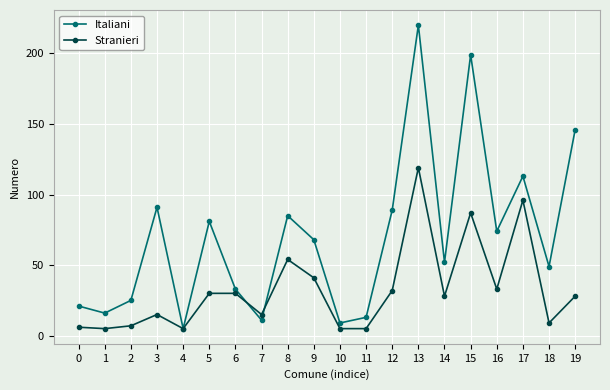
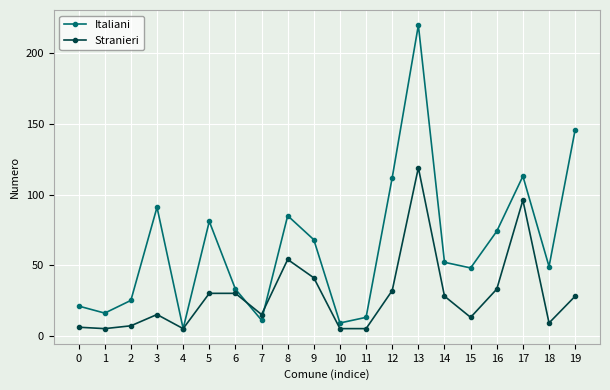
  {
    "Italiani": {
      "0": 21,
      "1": 16,
      "2": 25,
      "3": 91,
      "5": 81,
      "6": 33,
      "7": 11,
      "8": 85,
      "9": 68,
      "10": 9,
      "11": 13,
-     "12": 89,
+     "12": 112,
      "13": 220,
      "14": 52,
-     "15": 199,
+     "15": 48,
      "16": 74,
      "17": 113,
      "18": 49,
      "19": 146
    },
    "Stranieri": {
      "0": 6,
      "1": 5,
      "2": 7,
      "3": 15,
      "5": 30,
      "6": 30,
      "7": 15,
      "8": 54,
      "9": 41,
      "10": 5,
      "11": 5,
      "12": 32,
      "13": 119,
      "14": 28,
-     "15": 87,
+     "15": 13,
      "16": 33,
      "17": 96,
      "18": 9,
      "19": 28
    }
  }
